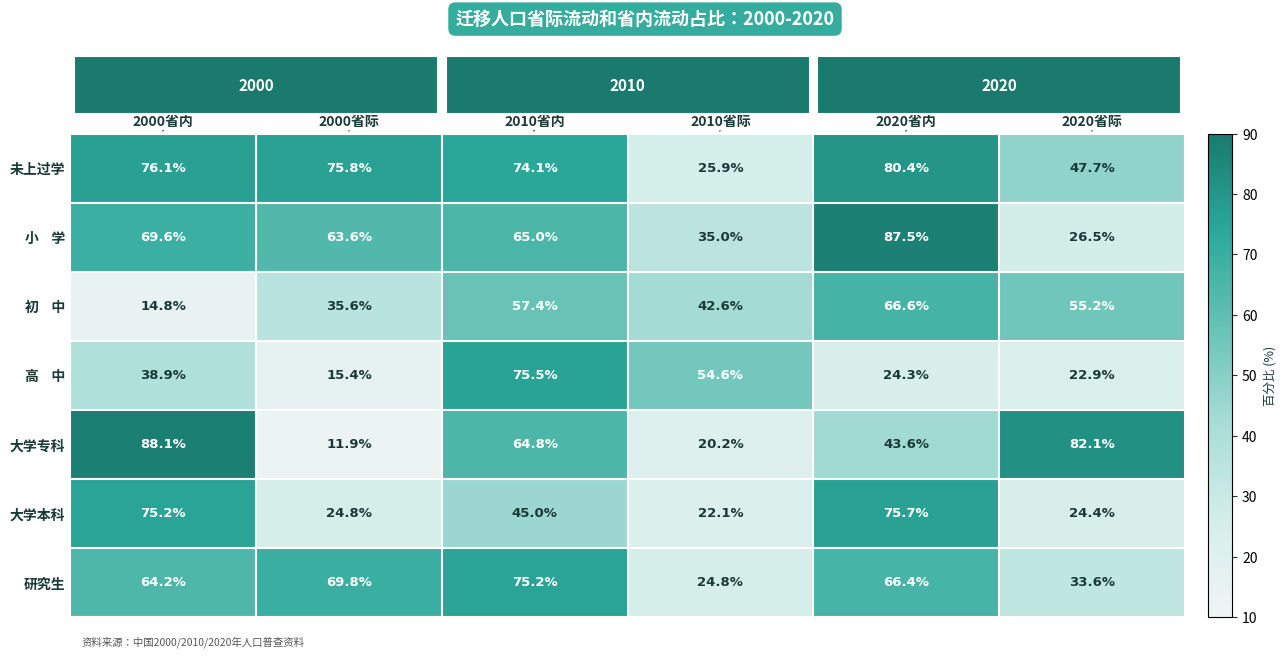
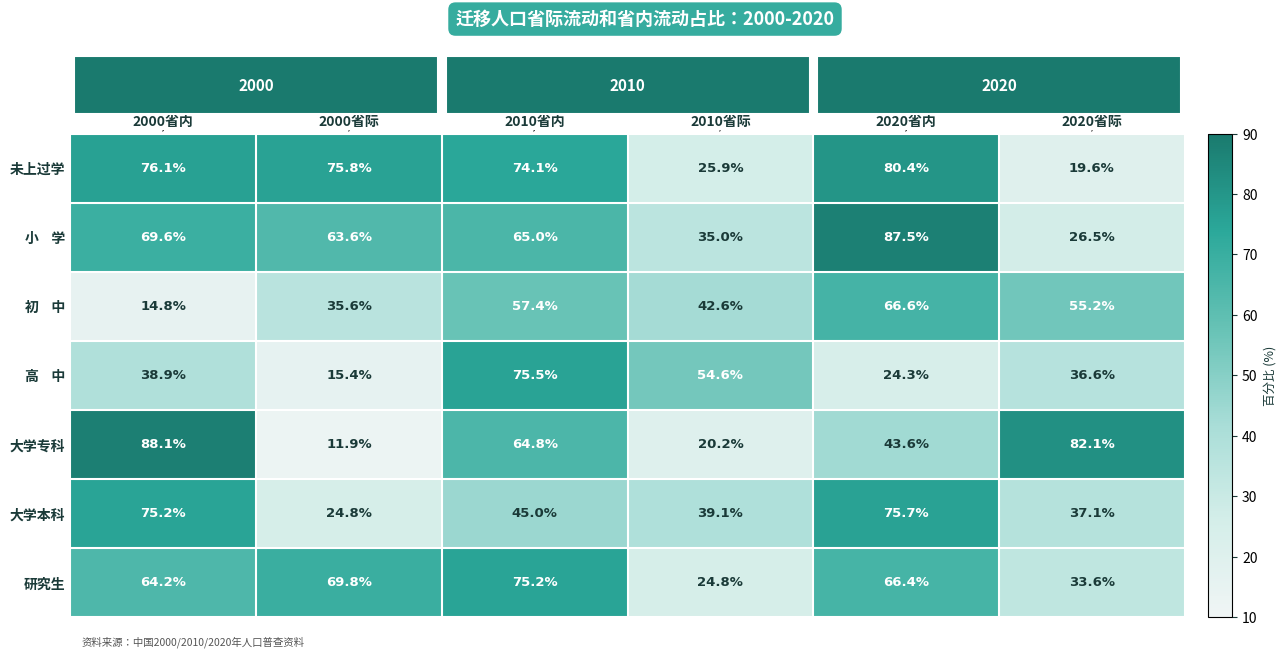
  {
    "未上过学": {
      "2000省内": "76.1%",
      "2000省际": "75.8%",
      "2010省内": "74.1%",
      "2010省际": "25.9%",
      "2020省内": "80.4%",
-     "2020省际": "47.7%"
+     "2020省际": "19.6%"
    },
    "小 学": {
      "2000省内": "69.6%",
      "2000省际": "63.6%",
      "2010省内": "65.0%",
      "2010省际": "35.0%",
      "2020省内": "87.5%",
      "2020省际": "26.5%"
    },
    "初 中": {
      "2000省内": "14.8%",
      "2000省际": "35.6%",
      "2010省内": "57.4%",
      "2010省际": "42.6%",
      "2020省内": "66.6%",
      "2020省际": "55.2%"
    },
    "高 中": {
      "2000省内": "38.9%",
      "2000省际": "15.4%",
      "2010省内": "75.5%",
      "2010省际": "54.6%",
      "2020省内": "24.3%",
-     "2020省际": "22.9%"
+     "2020省际": "36.6%"
    },
    "大学专科": {
      "2000省内": "88.1%",
      "2000省际": "11.9%",
      "2010省内": "64.8%",
      "2010省际": "20.2%",
      "2020省内": "43.6%",
      "2020省际": "82.1%"
    },
    "大学本科": {
      "2000省内": "75.2%",
      "2000省际": "24.8%",
      "2010省内": "45.0%",
-     "2010省际": "22.1%",
+     "2010省际": "39.1%",
      "2020省内": "75.7%",
-     "2020省际": "24.4%"
+     "2020省际": "37.1%"
    },
    "研究生": {
      "2000省内": "64.2%",
      "2000省际": "69.8%",
      "2010省内": "75.2%",
      "2010省际": "24.8%",
      "2020省内": "66.4%",
      "2020省际": "33.6%"
    }
  }
